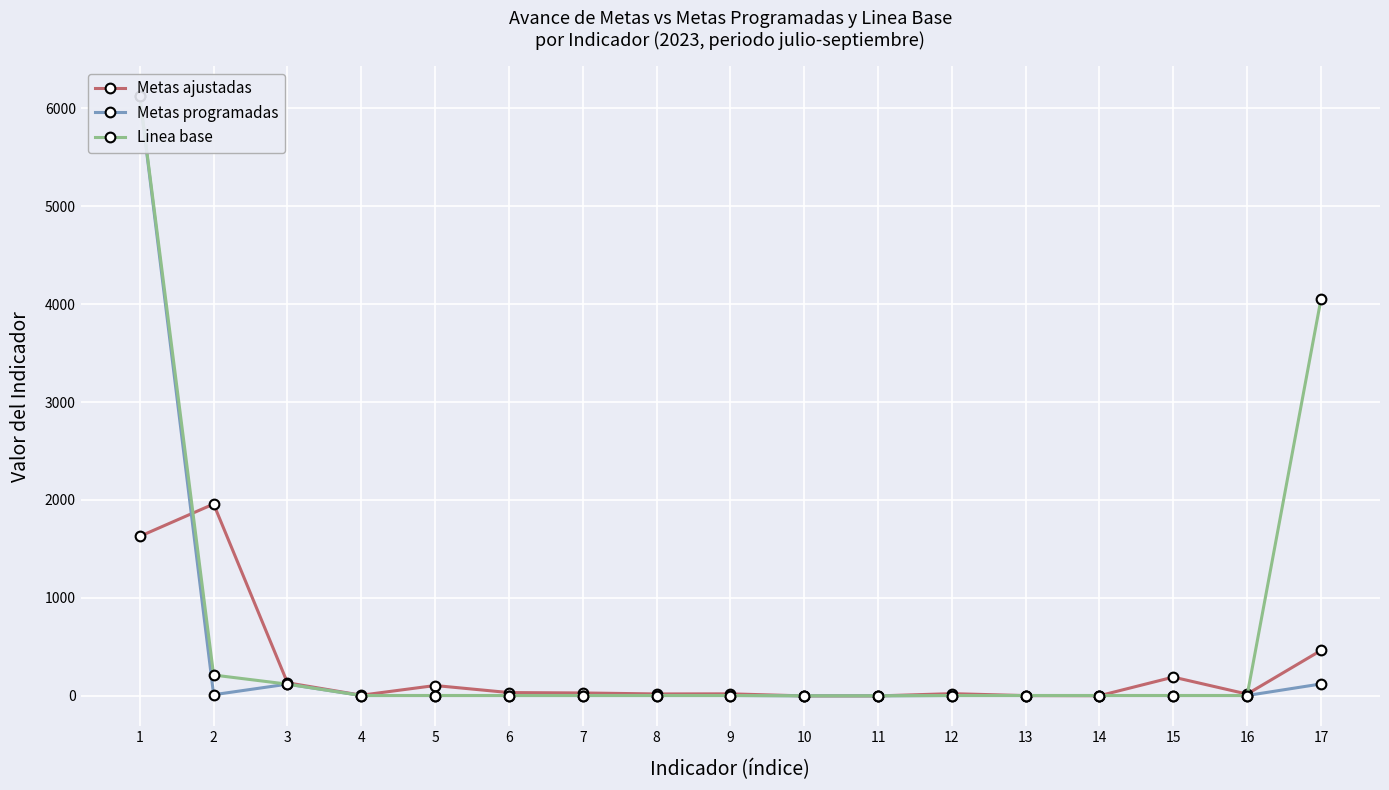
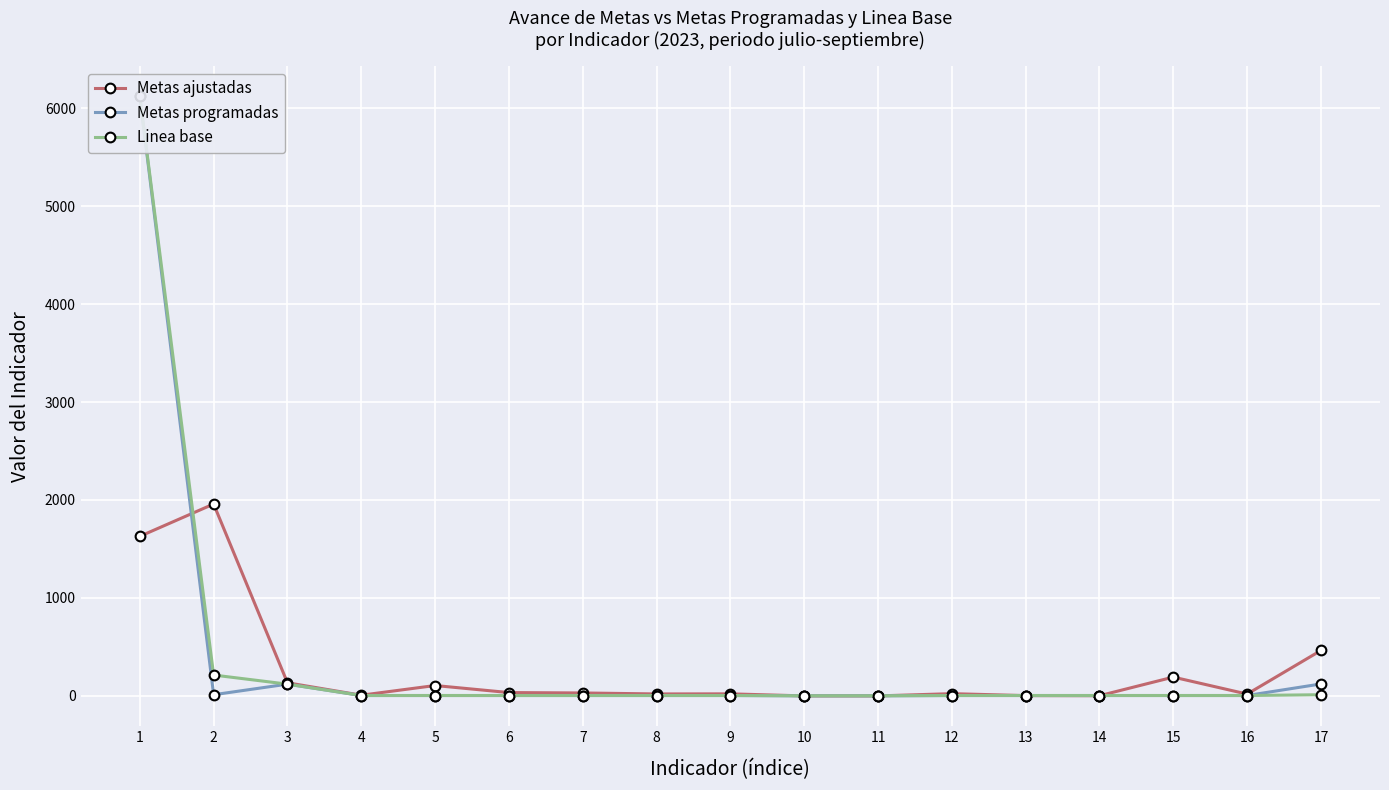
  {
    "Metas ajustadas": {
      "1": 1600,
      "2": 2000,
      "5": 100,
      "6": 0,
      "15": 200,
      "17": 500
    },
    "Metas programadas": {
      "2": 0,
      "17": 100
    },
    "Linea base": {
      "2": 200,
-     "17": 4000
+     "17": 0
    }
  }
